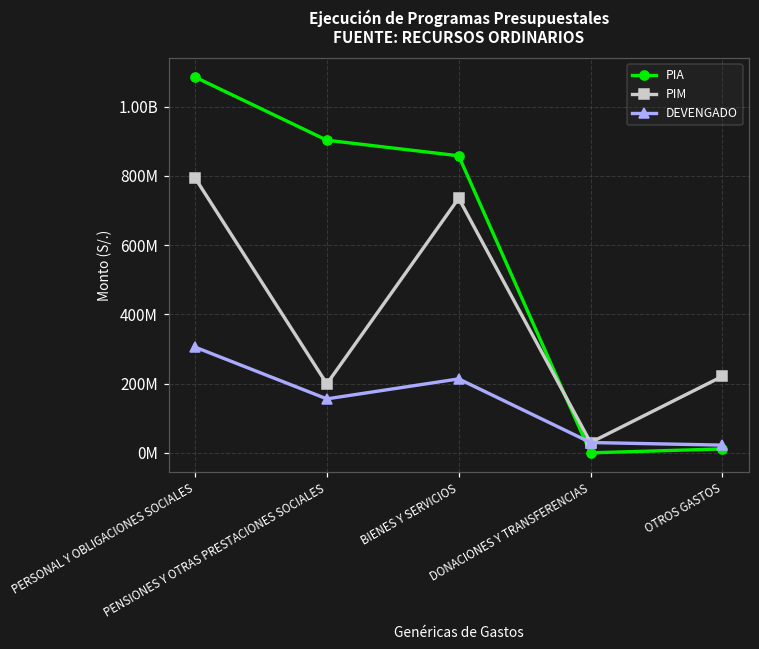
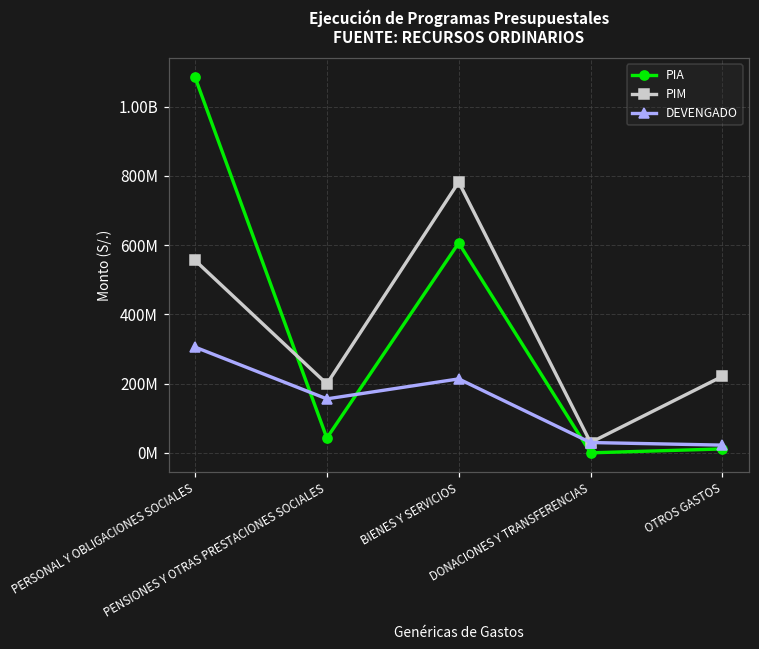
  {
    "PIA": {
      "PERSONAL Y OBLIGACIONES SOCIALES": 1090000000,
-     "PENSIONES Y OTRAS PRESTACIONES SOCIALES": 900000000,
-     "BIENES Y SERVICIOS": 860000000,
+     "PENSIONES Y OTRAS PRESTACIONES SOCIALES": 40000000,
+     "BIENES Y SERVICIOS": 610000000,
      "DONACIONES Y TRANSFERENCIAS": 0,
      "OTROS GASTOS": 10000000
    },
    "PIM": {
-     "PERSONAL Y OBLIGACIONES SOCIALES": 790000000,
+     "PERSONAL Y OBLIGACIONES SOCIALES": 560000000,
      "PENSIONES Y OTRAS PRESTACIONES SOCIALES": 200000000,
-     "BIENES Y SERVICIOS": 740000000,
+     "BIENES Y SERVICIOS": 780000000,
      "OTROS GASTOS": 220000000
    },
    "DEVENGADO": {
      "PERSONAL Y OBLIGACIONES SOCIALES": 310000000,
      "PENSIONES Y OTRAS PRESTACIONES SOCIALES": 160000000,
      "BIENES Y SERVICIOS": 210000000,
      "OTROS GASTOS": 20000000
    }
  }
